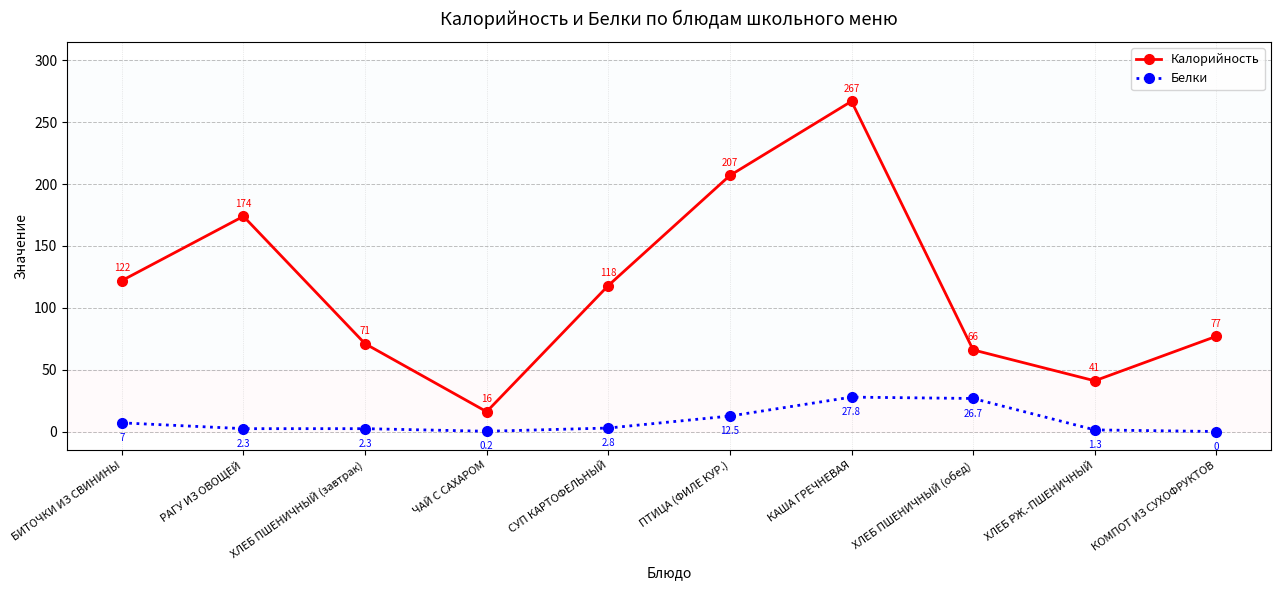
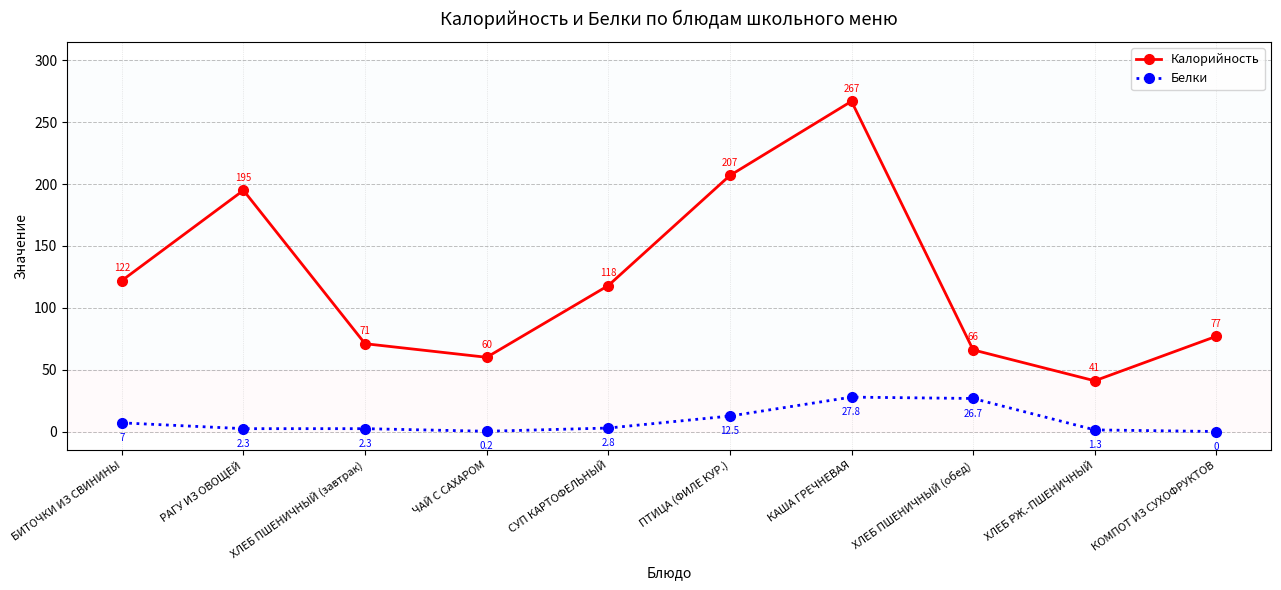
  {
    "Калорийность": {
      "БИТОЧКИ ИЗ СВИНИНЫ": 122,
-     "РАГУ ИЗ ОВОЩЕЙ": 174,
+     "РАГУ ИЗ ОВОЩЕЙ": 195,
      "ХЛЕБ ПШЕНИЧНЫЙ (завтрак)": 71,
-     "ЧАЙ С САХАРОМ": 16,
+     "ЧАЙ С САХАРОМ": 60,
      "СУП КАРТОФЕЛЬНЫЙ": 118,
      "ПТИЦА (ФИЛЕ КУР.)": 207,
      "КАША ГРЕЧНЕВАЯ": 267,
      "ХЛЕБ ПШЕНИЧНЫЙ (обед)": 66,
      "ХЛЕБ РЖ.-ПШЕНИЧНЫЙ": 41,
      "КОМПОТ ИЗ СУХОФРУКТОВ": 77
    },
    "Белки": {
      "БИТОЧКИ ИЗ СВИНИНЫ": 7,
      "РАГУ ИЗ ОВОЩЕЙ": 2.3,
      "ХЛЕБ ПШЕНИЧНЫЙ (завтрак)": 2.3,
      "ЧАЙ С САХАРОМ": 0.2,
      "СУП КАРТОФЕЛЬНЫЙ": 2.8,
      "ПТИЦА (ФИЛЕ КУР.)": 12.5,
      "КАША ГРЕЧНЕВАЯ": 27.8,
      "ХЛЕБ ПШЕНИЧНЫЙ (обед)": 26.7,
      "ХЛЕБ РЖ.-ПШЕНИЧНЫЙ": 1.3,
      "КОМПОТ ИЗ СУХОФРУКТОВ": 0
    }
  }
